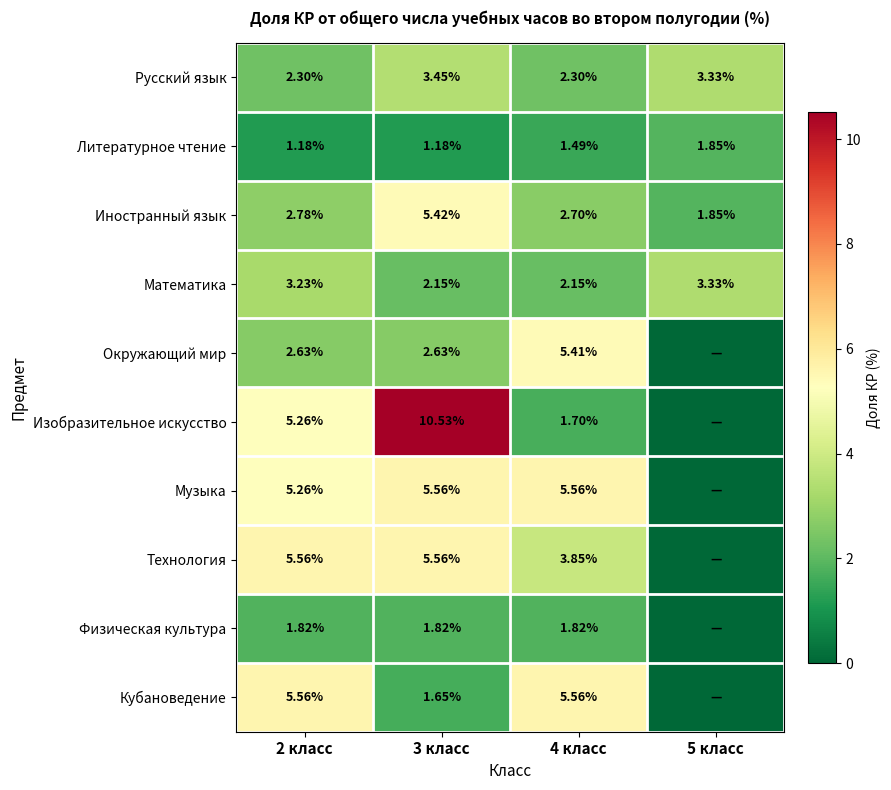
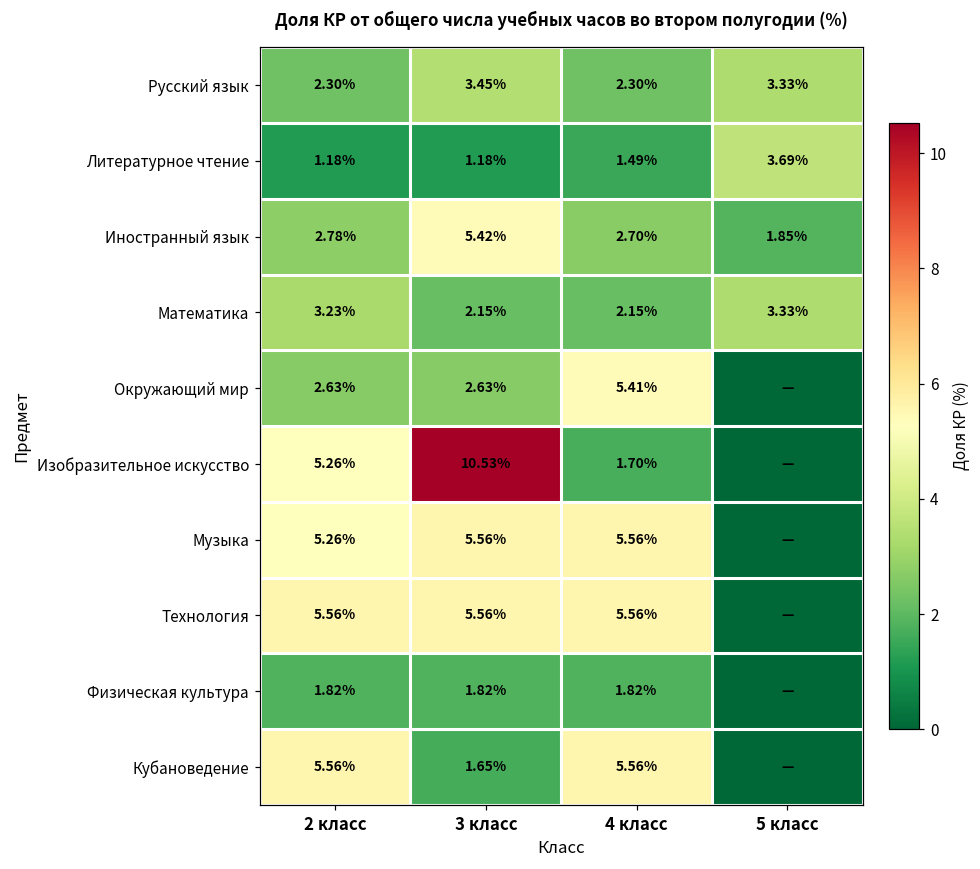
  {
    "Русский язык": {
      "2 класс": "2.30%",
      "3 класс": "3.45%",
      "4 класс": "2.30%",
      "5 класс": "3.33%"
    },
    "Литературное чтение": {
      "2 класс": "1.18%",
      "3 класс": "1.18%",
      "4 класс": "1.49%",
-     "5 класс": "1.85%"
+     "5 класс": "3.69%"
    },
    "Иностранный язык": {
      "2 класс": "2.78%",
      "3 класс": "5.42%",
      "4 класс": "2.70%",
      "5 класс": "1.85%"
    },
    "Математика": {
      "2 класс": "3.23%",
      "3 класс": "2.15%",
      "4 класс": "2.15%",
      "5 класс": "3.33%"
    },
    "Окружающий мир": {
      "2 класс": "2.63%",
      "3 класс": "2.63%",
      "4 класс": "5.41%"
    },
    "Изобразительное искусство": {
      "2 класс": "5.26%",
      "3 класс": "10.53%",
      "4 класс": "1.70%"
    },
    "Музыка": {
      "2 класс": "5.26%",
      "3 класс": "5.56%",
      "4 класс": "5.56%"
    },
    "Технология": {
      "2 класс": "5.56%",
      "3 класс": "5.56%",
-     "4 класс": "3.85%"
+     "4 класс": "5.56%"
    },
    "Физическая культура": {
      "2 класс": "1.82%",
      "3 класс": "1.82%",
      "4 класс": "1.82%"
    },
    "Кубановедение": {
      "2 класс": "5.56%",
      "3 класс": "1.65%",
      "4 класс": "5.56%"
    }
  }
